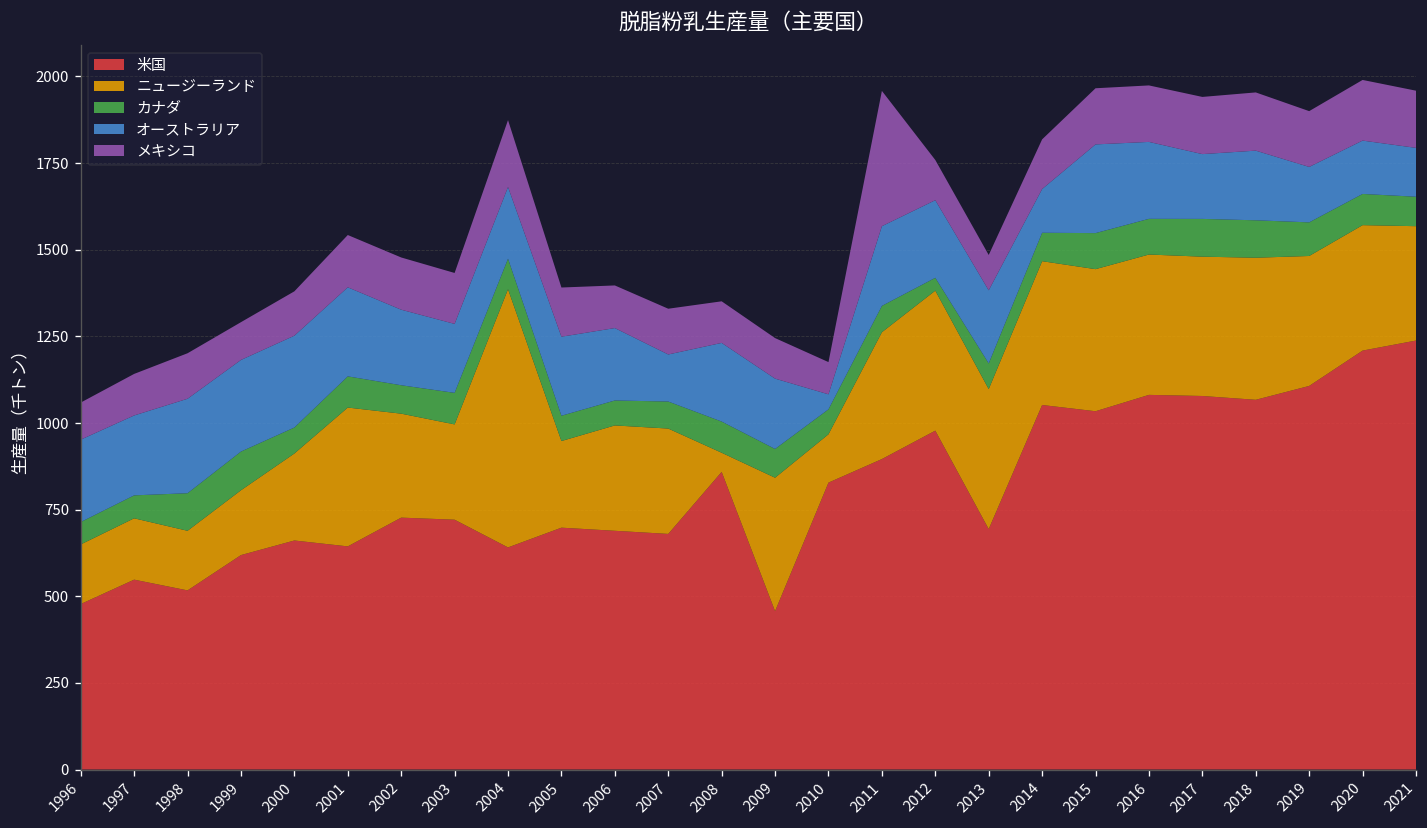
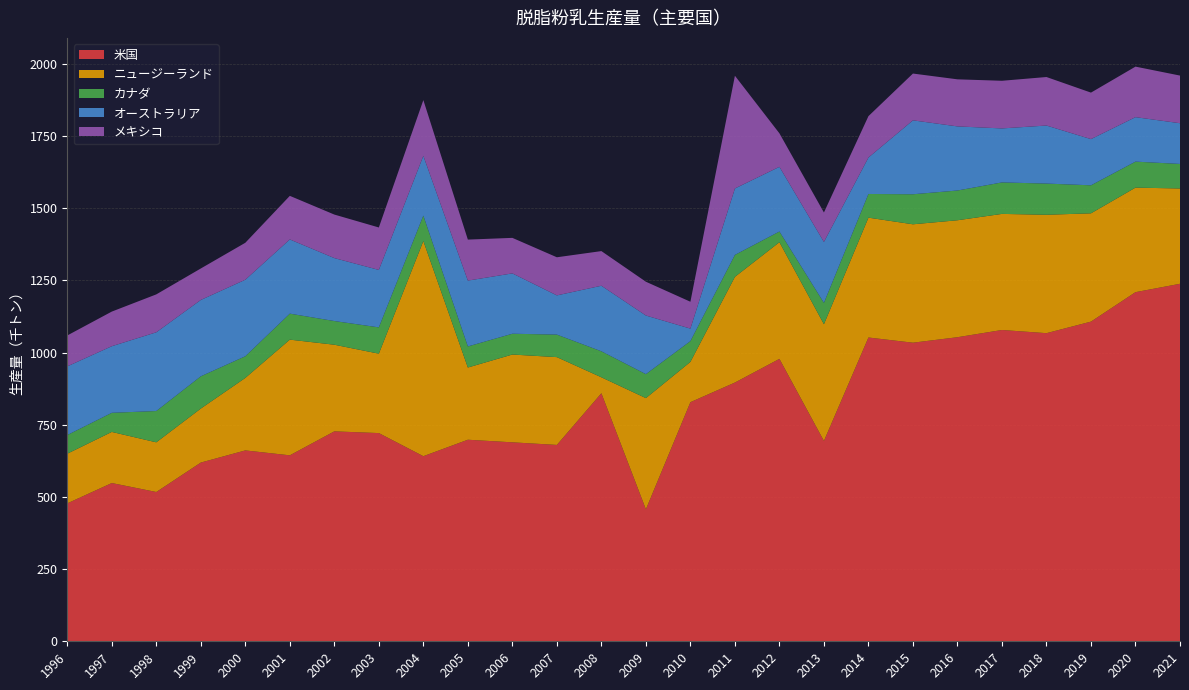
  {
    "米国": {
      "1996": 480,
      "1997": 550,
      "1998": 520,
      "1999": 620,
      "2000": 660,
      "2001": 640,
      "2002": 730,
      "2003": 720,
      "2004": 640,
      "2005": 700,
      "2006": 690,
      "2007": 680,
      "2008": 860,
      "2009": 460,
      "2010": 830,
      "2011": 900,
      "2012": 980,
      "2013": 690,
      "2014": 1050,
      "2015": 1030,
-     "2016": 1080,
+     "2016": 1050,
      "2017": 1080,
      "2018": 1070,
      "2019": 1110,
      "2020": 1210,
      "2021": 1240
    },
    "ニュージーランド": {
      "1996": 170,
      "1997": 180,
      "1998": 170,
      "1999": 190,
      "2000": 250,
      "2001": 400,
      "2002": 300,
      "2003": 280,
      "2004": 750,
      "2005": 250,
      "2006": 300,
      "2007": 300,
      "2008": 60,
      "2009": 390,
      "2010": 140,
      "2011": 370,
      "2012": 400,
      "2013": 400,
      "2014": 420,
      "2015": 410,
      "2016": 410,
      "2017": 400,
      "2018": 410,
      "2019": 380,
      "2020": 360,
      "2021": 330
    },
    "カナダ": {
      "1996": 60,
      "1997": 70,
      "1998": 110,
      "1999": 110,
      "2000": 80,
      "2001": 90,
      "2002": 80,
      "2003": 90,
      "2004": 90,
      "2005": 70,
      "2006": 70,
      "2007": 80,
      "2008": 90,
      "2009": 80,
      "2010": 70,
      "2011": 80,
      "2012": 40,
      "2013": 70,
      "2014": 80,
      "2015": 100,
      "2016": 100,
      "2017": 110,
      "2018": 110,
      "2019": 100,
      "2020": 90,
      "2021": 90
    },
    "オーストラリア": {
      "1996": 240,
      "1997": 230,
      "1998": 270,
      "1999": 260,
      "2000": 270,
      "2001": 260,
      "2002": 220,
      "2003": 200,
      "2004": 210,
      "2005": 230,
      "2006": 210,
      "2007": 140,
      "2008": 230,
      "2009": 200,
      "2010": 40,
      "2011": 230,
      "2012": 220,
      "2013": 210,
      "2014": 130,
      "2015": 260,
      "2016": 220,
      "2017": 190,
      "2018": 200,
      "2019": 160,
      "2020": 150,
      "2021": 140
    },
    "メキシコ": {
      "1996": 110,
      "1997": 120,
      "1998": 130,
      "1999": 110,
      "2000": 130,
      "2001": 150,
      "2002": 150,
      "2003": 150,
      "2004": 190,
      "2005": 140,
      "2006": 120,
      "2007": 130,
      "2008": 120,
      "2009": 120,
      "2010": 90,
      "2011": 390,
      "2012": 120,
      "2013": 100,
      "2014": 140,
      "2015": 160,
      "2016": 160,
      "2017": 170,
      "2018": 170,
      "2019": 160,
      "2020": 180,
      "2021": 170
    }
  }
